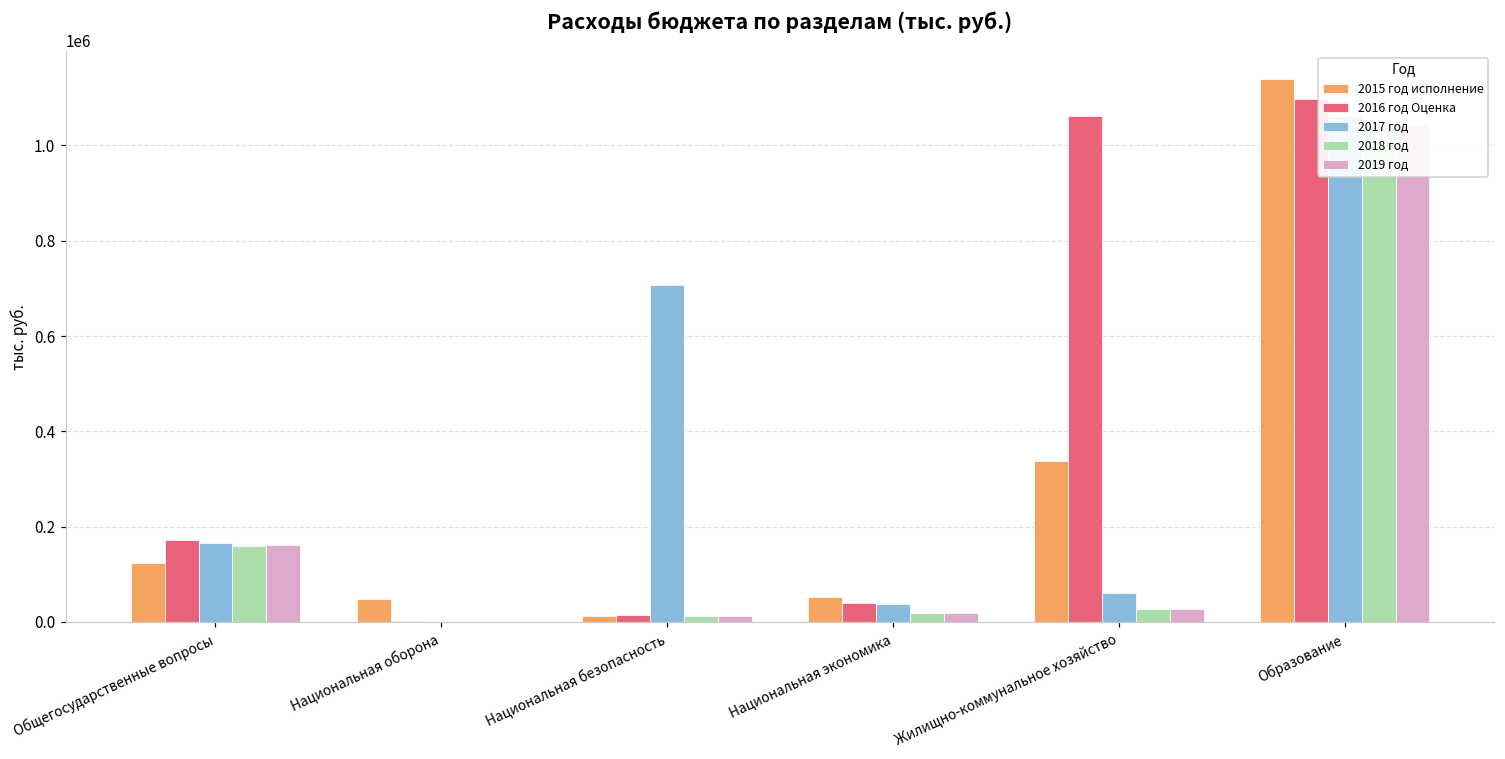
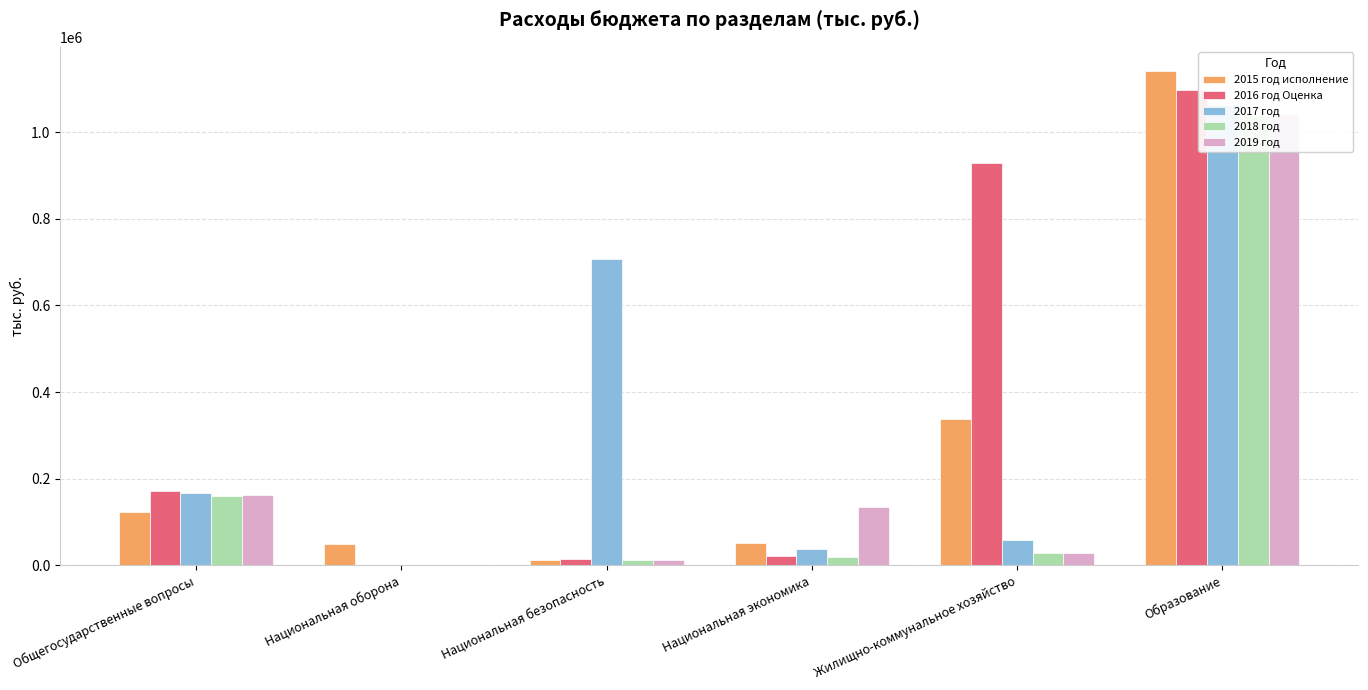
  {
    "2015 год исполнение": {
      "Общегосударственные вопросы": 120000,
      "Национальная оборона": 50000,
      "Национальная безопасность": 10000,
      "Национальная экономика": 50000,
      "Жилищно-коммунальное хозяйство": 340000,
      "Образование": 1140000
    },
    "2016 год Оценка": {
      "Общегосударственные вопросы": 170000,
      "Национальная безопасность": 10000,
-     "Национальная экономика": 40000,
-     "Жилищно-коммунальное хозяйство": 1060000,
+     "Национальная экономика": 20000,
+     "Жилищно-коммунальное хозяйство": 930000,
      "Образование": 1100000
    },
    "2017 год": {
      "Общегосударственные вопросы": 170000,
      "Национальная безопасность": 710000,
      "Национальная экономика": 40000,
      "Жилищно-коммунальное хозяйство": 60000
    },
    "2018 год": {
      "Общегосударственные вопросы": 160000,
      "Национальная безопасность": 10000,
      "Национальная экономика": 20000,
      "Жилищно-коммунальное хозяйство": 30000
    },
    "2019 год": {
      "Общегосударственные вопросы": 160000,
      "Национальная безопасность": 10000,
-     "Национальная экономика": 20000,
+     "Национальная экономика": 140000,
      "Жилищно-коммунальное хозяйство": 30000
    }
  }
